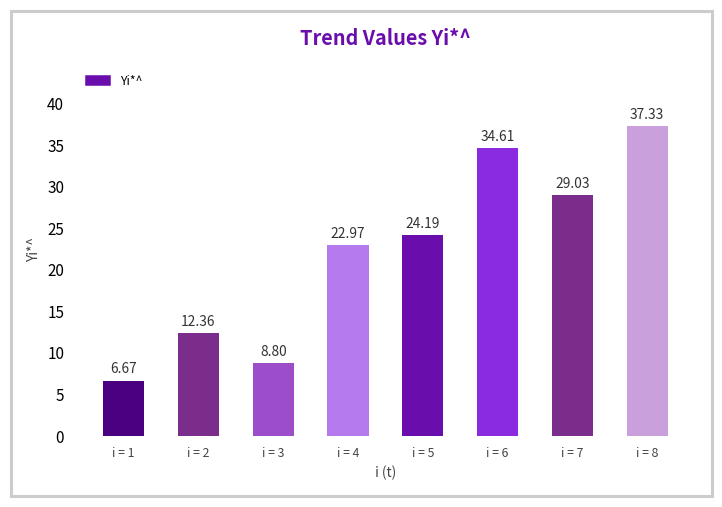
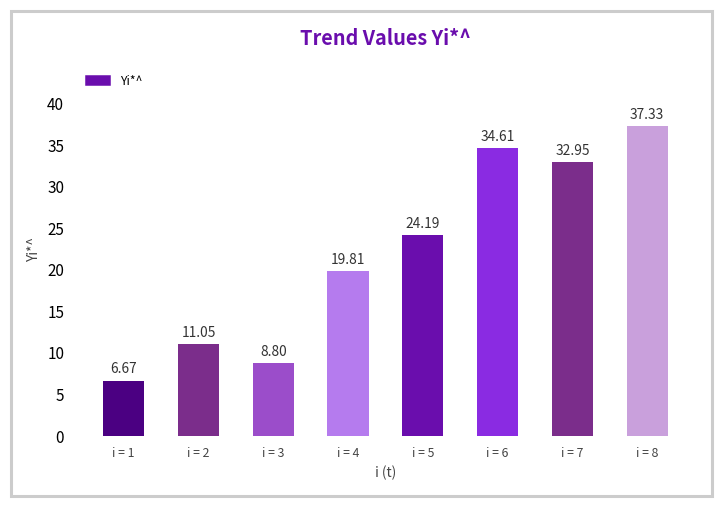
  {
    "i = 1": 6.67,
-   "i = 2": 12.36,
+   "i = 2": 11.05,
    "i = 3": 8.80,
-   "i = 4": 22.97,
+   "i = 4": 19.81,
    "i = 5": 24.19,
    "i = 6": 34.61,
-   "i = 7": 29.03,
+   "i = 7": 32.95,
    "i = 8": 37.33
  }
